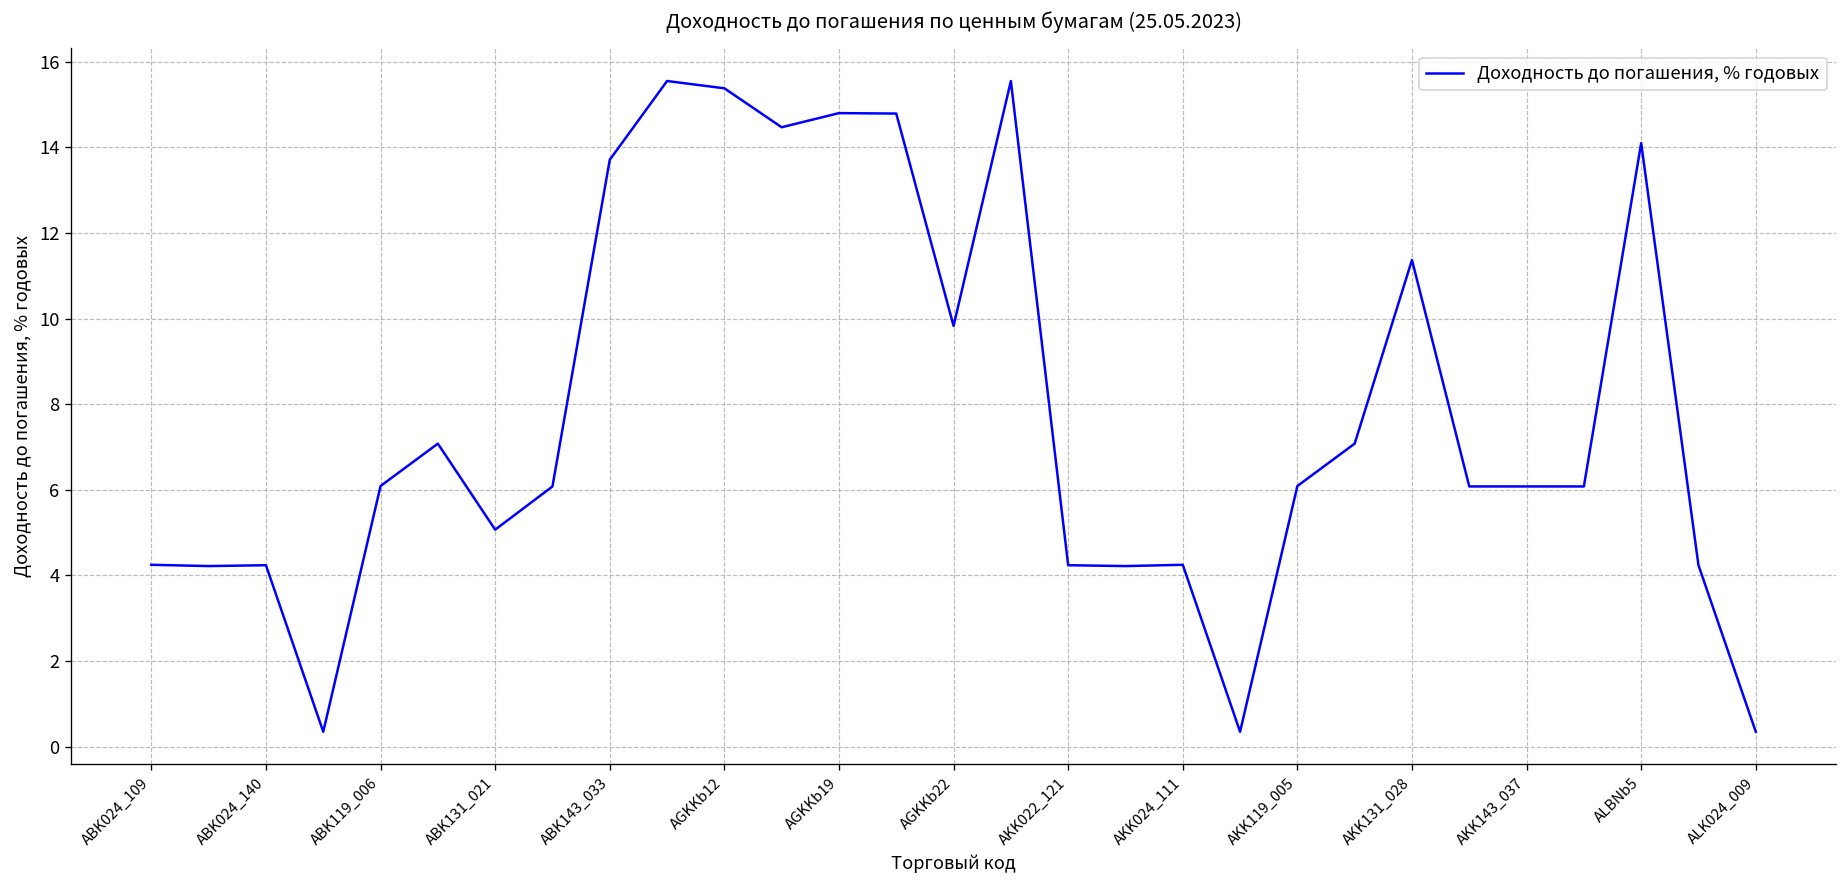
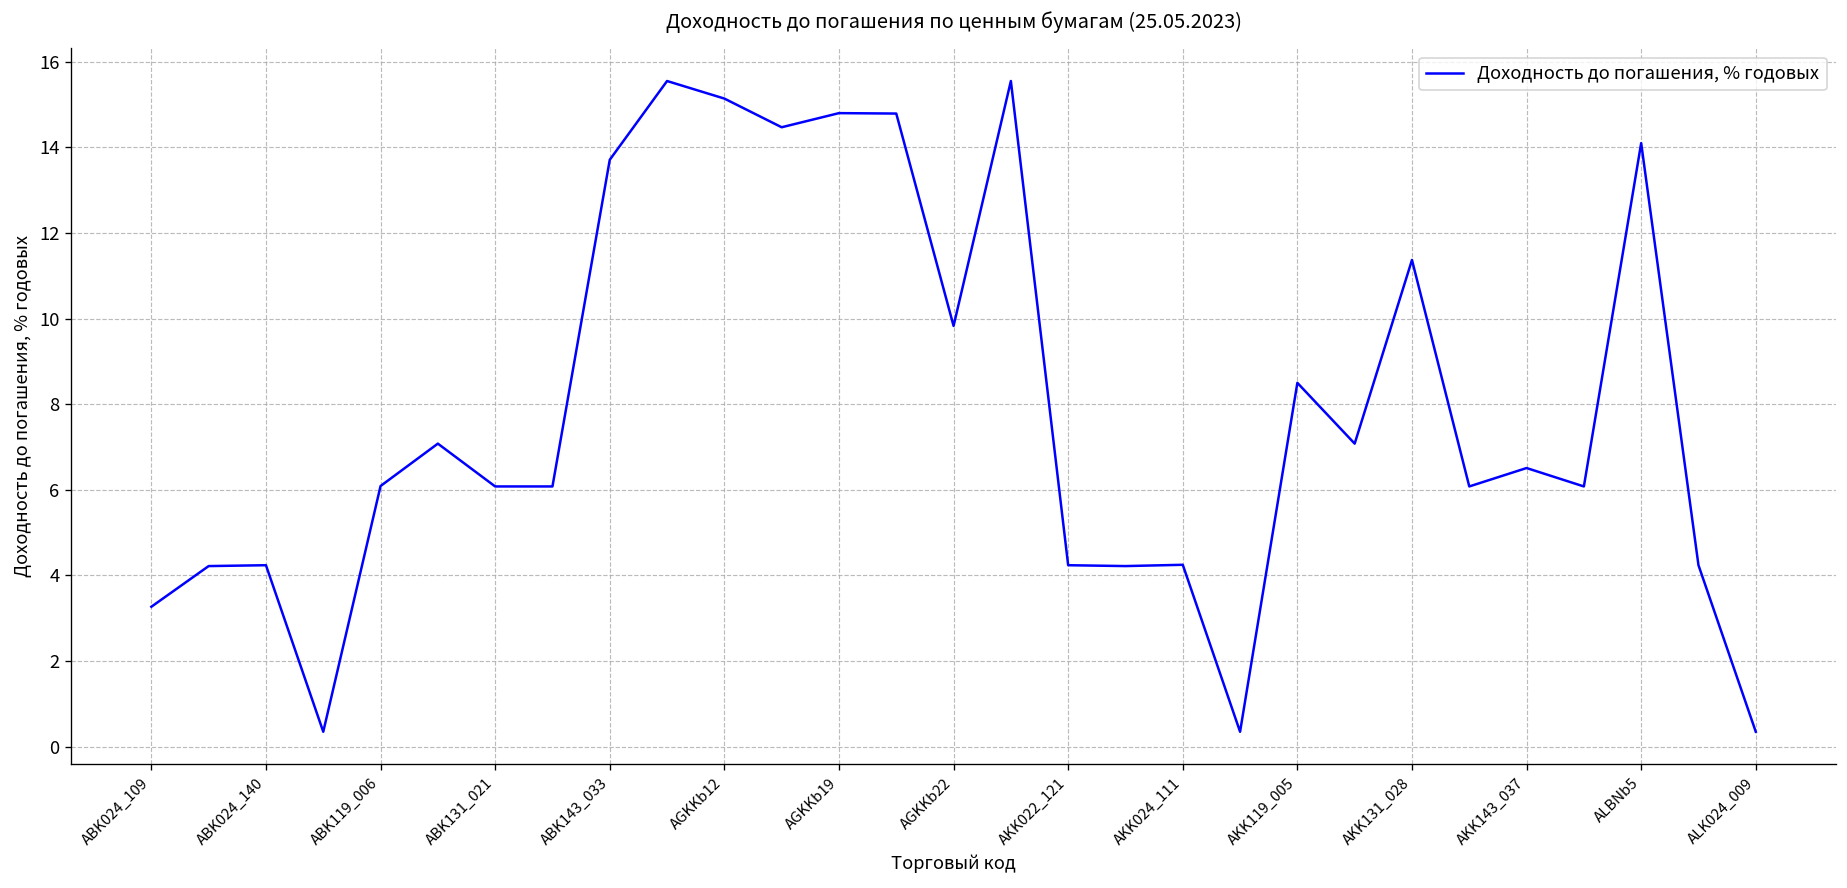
  {
-   "ABK024_109": 4.3,
+   "ABK024_109": 3.3,
    "ABK024_140": 4.2,
    "ABK119_006": 6.1,
-   "ABK131_021": 5.1,
+   "ABK131_021": 6.1,
    "ABK143_033": 13.7,
-   "AGKKb12": 15.4,
+   "AGKKb12": 15.1,
    "AGKKb19": 14.8,
    "AGKKb22": 9.8,
    "AKK022_121": 4.2,
    "AKK024_111": 4.3,
-   "AKK119_005": 6.1,
+   "AKK119_005": 8.5,
    "AKK131_028": 11.4,
-   "AKK143_037": 6.1,
+   "AKK143_037": 6.5,
    "ALBNb5": 14.1,
    "ALK024_009": 0.4
  }
